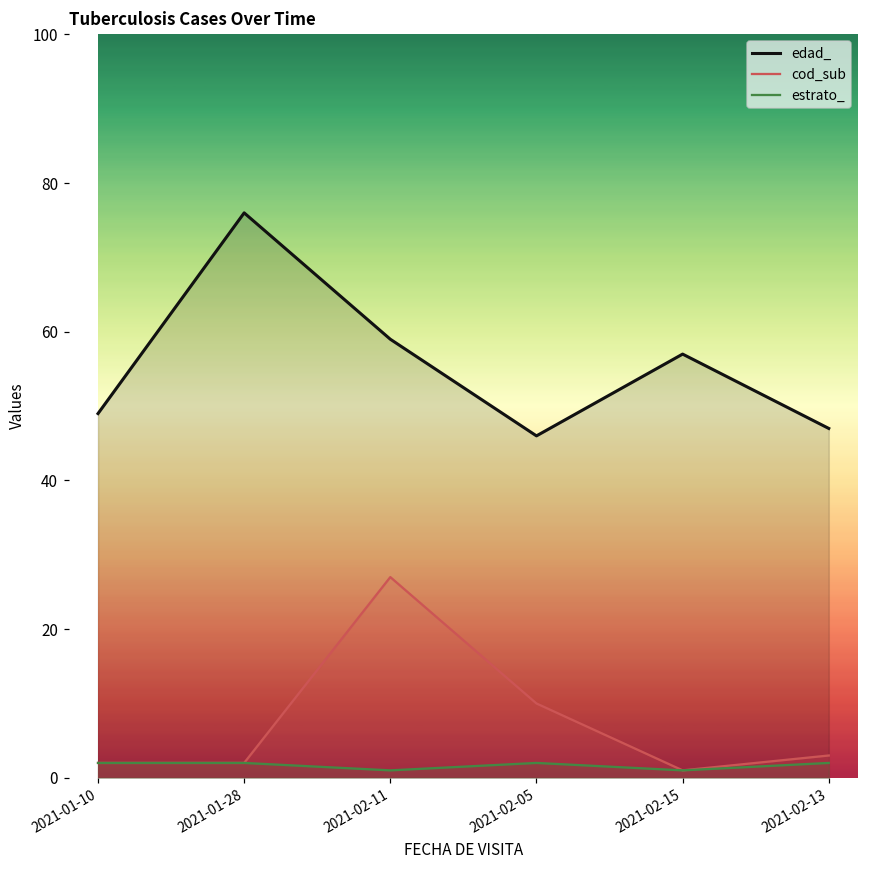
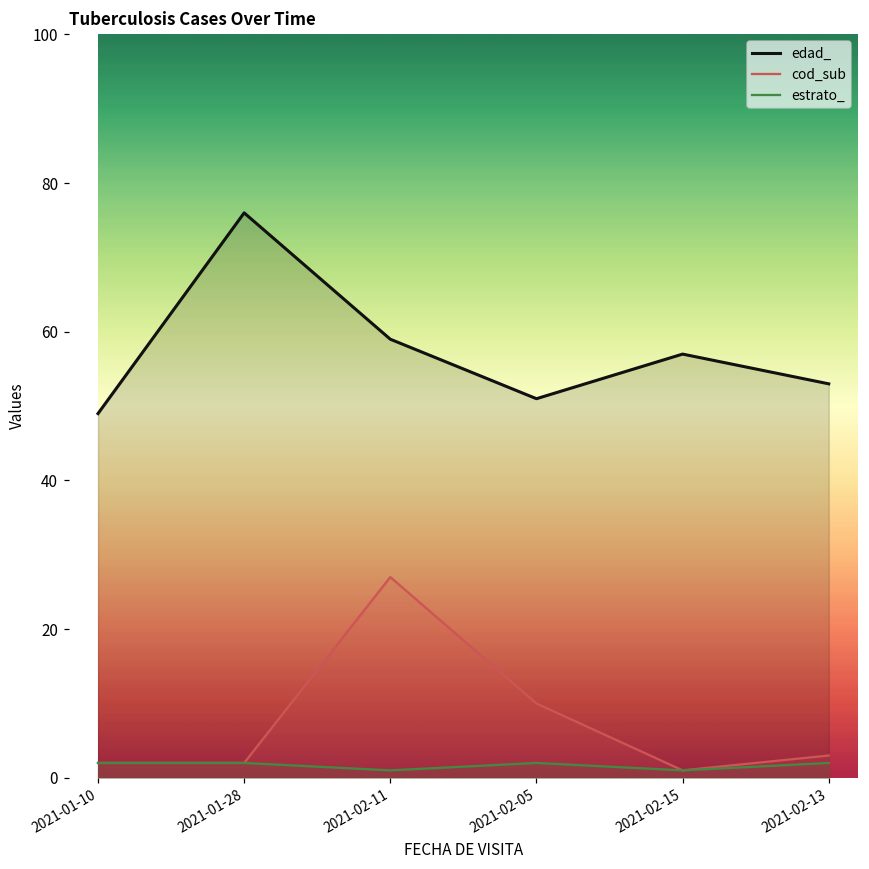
  {
    "edad_": {
      "2021-01-10": 49,
      "2021-01-28": 76,
      "2021-02-11": 59,
-     "2021-02-05": 46,
+     "2021-02-05": 51,
      "2021-02-15": 57,
-     "2021-02-13": 47
+     "2021-02-13": 53
    },
    "cod_sub": {
      "2021-02-11": 27,
      "2021-02-05": 10,
      "2021-02-13": 3
    },
    "estrato_": {
      "2021-02-11": 1,
      "2021-02-05": 2,
      "2021-02-13": 2
    }
  }
